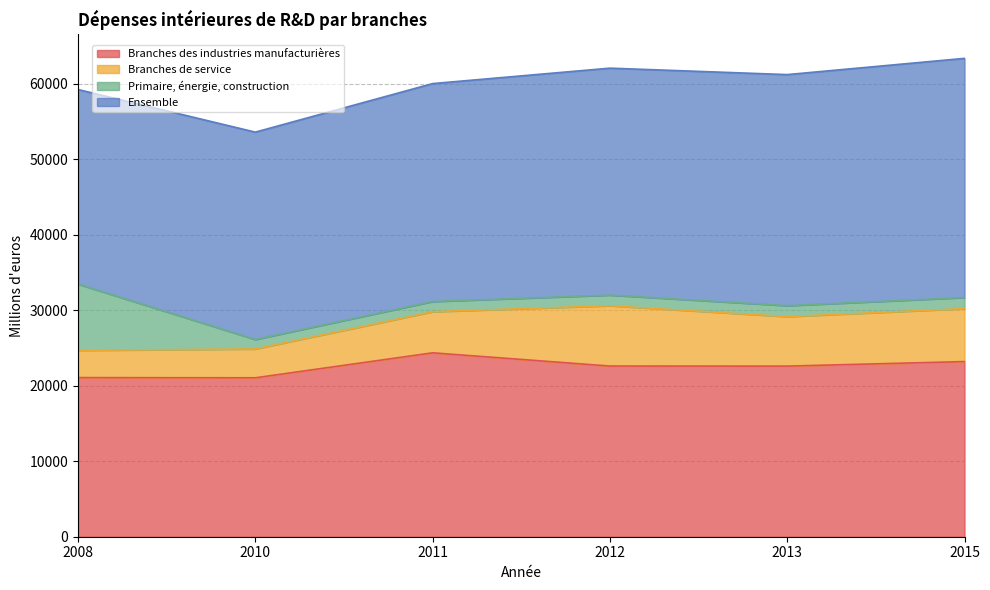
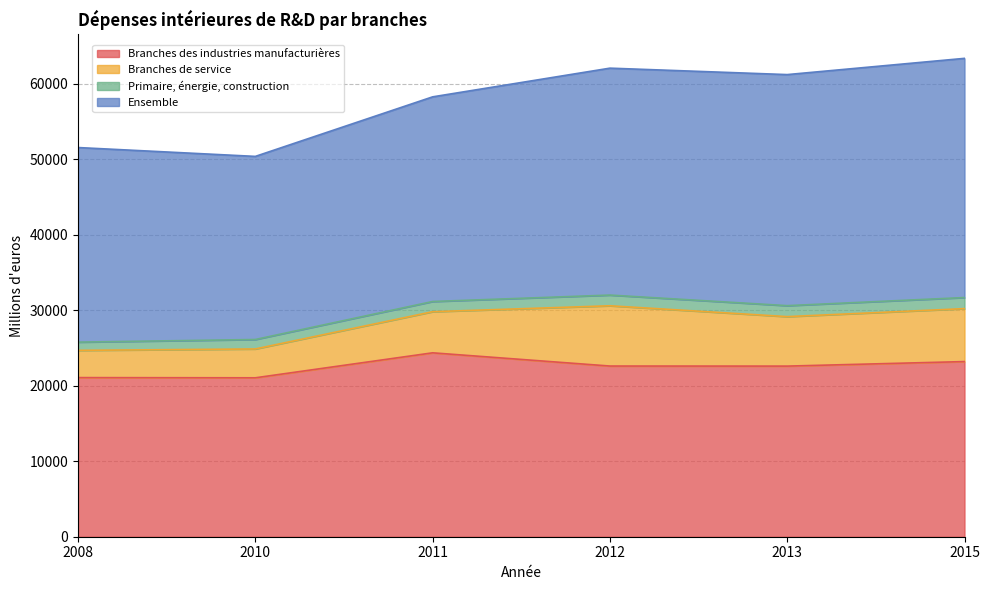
  {
    "Branches des industries manufacturières": {
      "2008": 21000,
      "2010": 21000,
      "2011": 24000,
      "2012": 23000,
      "2013": 23000,
      "2015": 23000
    },
    "Branches de service": {
      "2008": 4000,
      "2010": 4000,
      "2011": 5000,
      "2012": 8000,
      "2013": 7000,
      "2015": 7000
    },
    "Primaire, énergie, construction": {
-     "2008": 9000,
+     "2008": 1000,
      "2010": 1000,
      "2011": 1000,
      "2012": 1000,
      "2013": 1000,
      "2015": 1000
    },
    "Ensemble": {
      "2008": 26000,
-     "2010": 27000,
-     "2011": 29000,
+     "2010": 24000,
+     "2011": 27000,
      "2012": 30000,
      "2013": 31000,
      "2015": 32000
    }
  }
